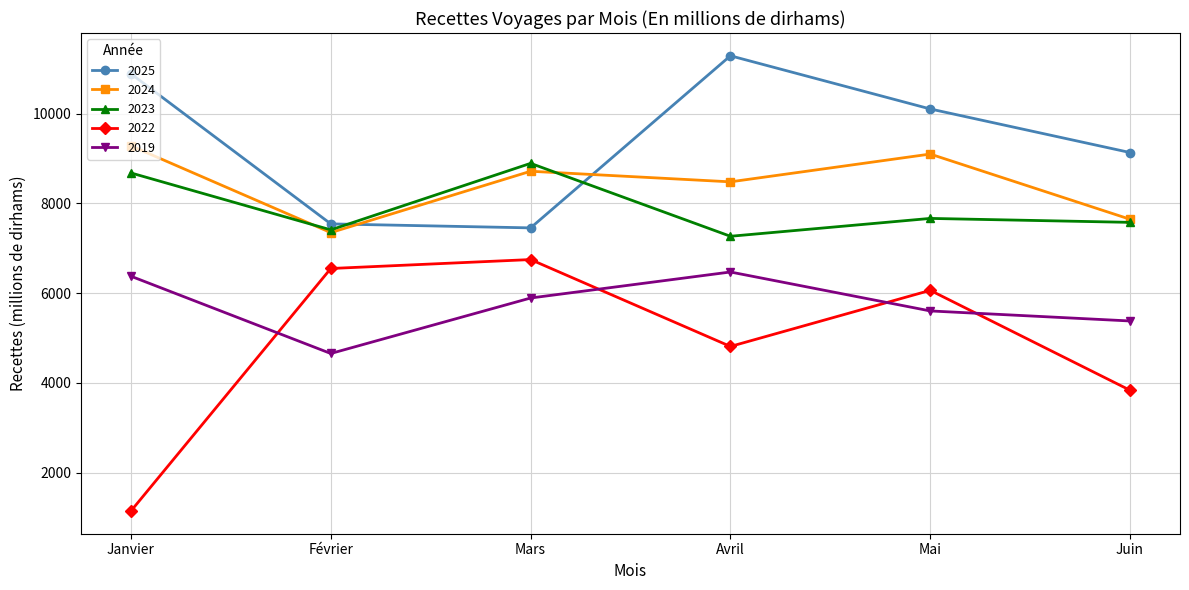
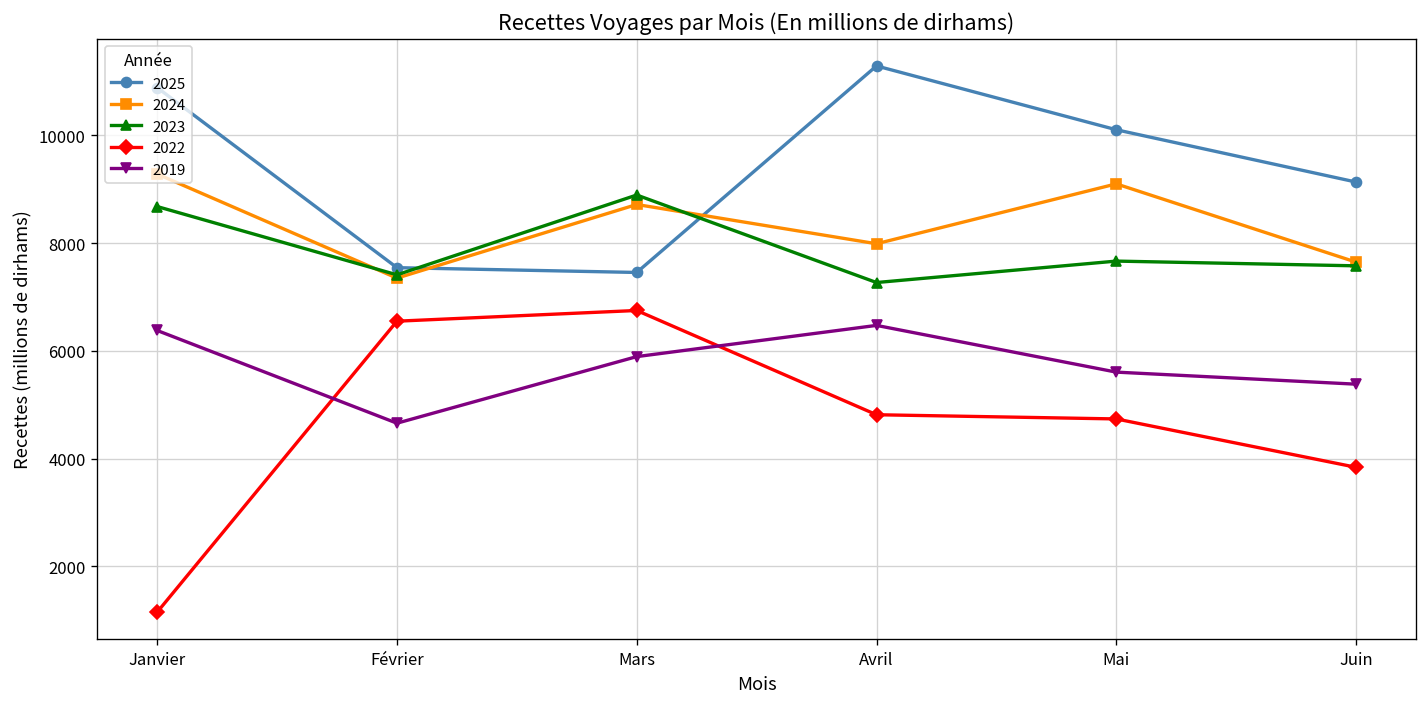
  {
    "2025": {
      "Février": 7500,
      "Mars": 7500,
      "Avril": 11300,
      "Mai": 10100,
      "Juin": 9100
    },
    "2024": {
      "Février": 7400,
      "Mars": 8700,
-     "Avril": 8500,
+     "Avril": 8000,
      "Mai": 9100,
      "Juin": 7600
    },
    "2023": {
      "Janvier": 8700,
      "Février": 7400,
      "Mars": 8900,
      "Avril": 7300,
      "Mai": 7700,
      "Juin": 7600
    },
    "2022": {
      "Janvier": 1100,
      "Février": 6600,
      "Mars": 6800,
      "Avril": 4800,
-     "Mai": 6100,
+     "Mai": 4700,
      "Juin": 3800
    },
    "2019": {
      "Janvier": 6400,
      "Février": 4700,
      "Mars": 5900,
      "Avril": 6500,
      "Mai": 5600,
      "Juin": 5400
    }
  }
